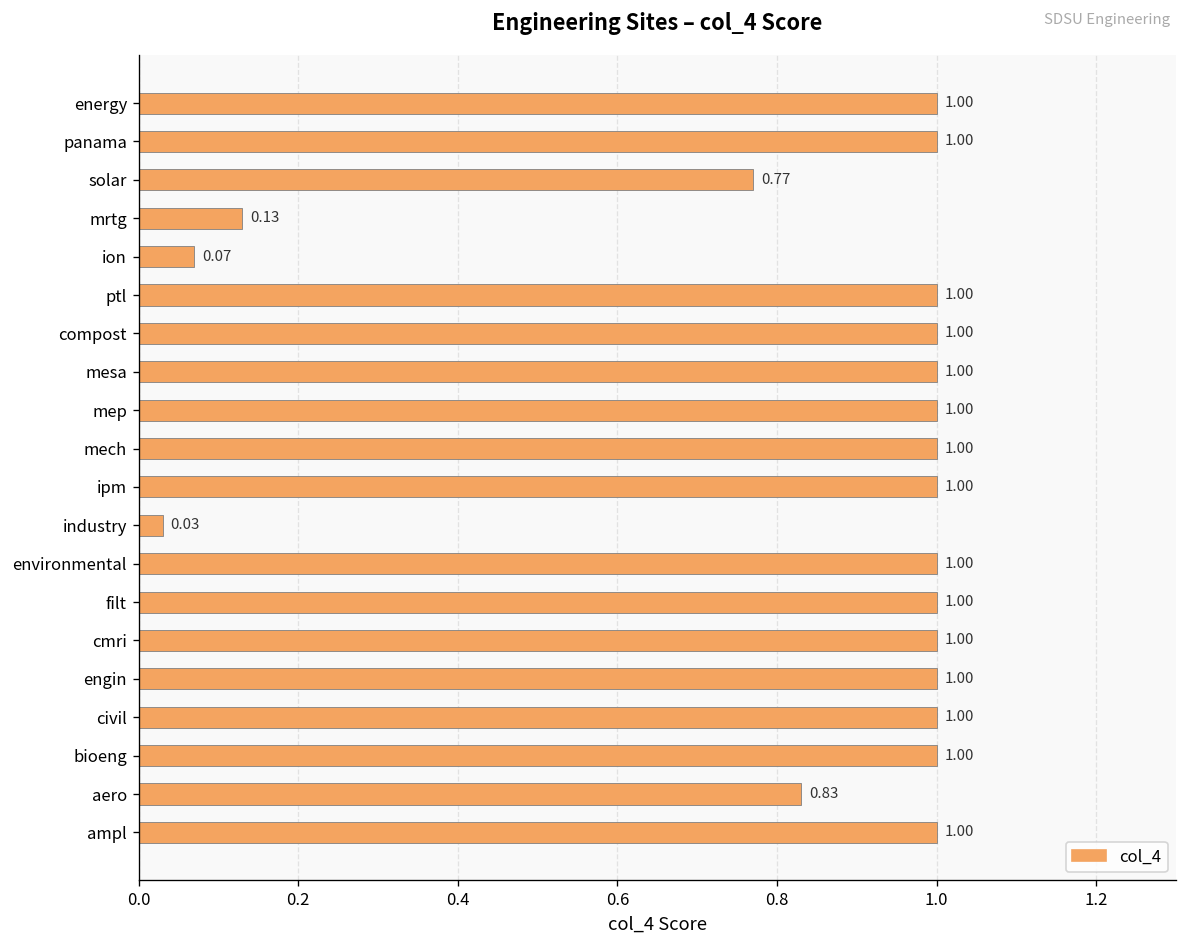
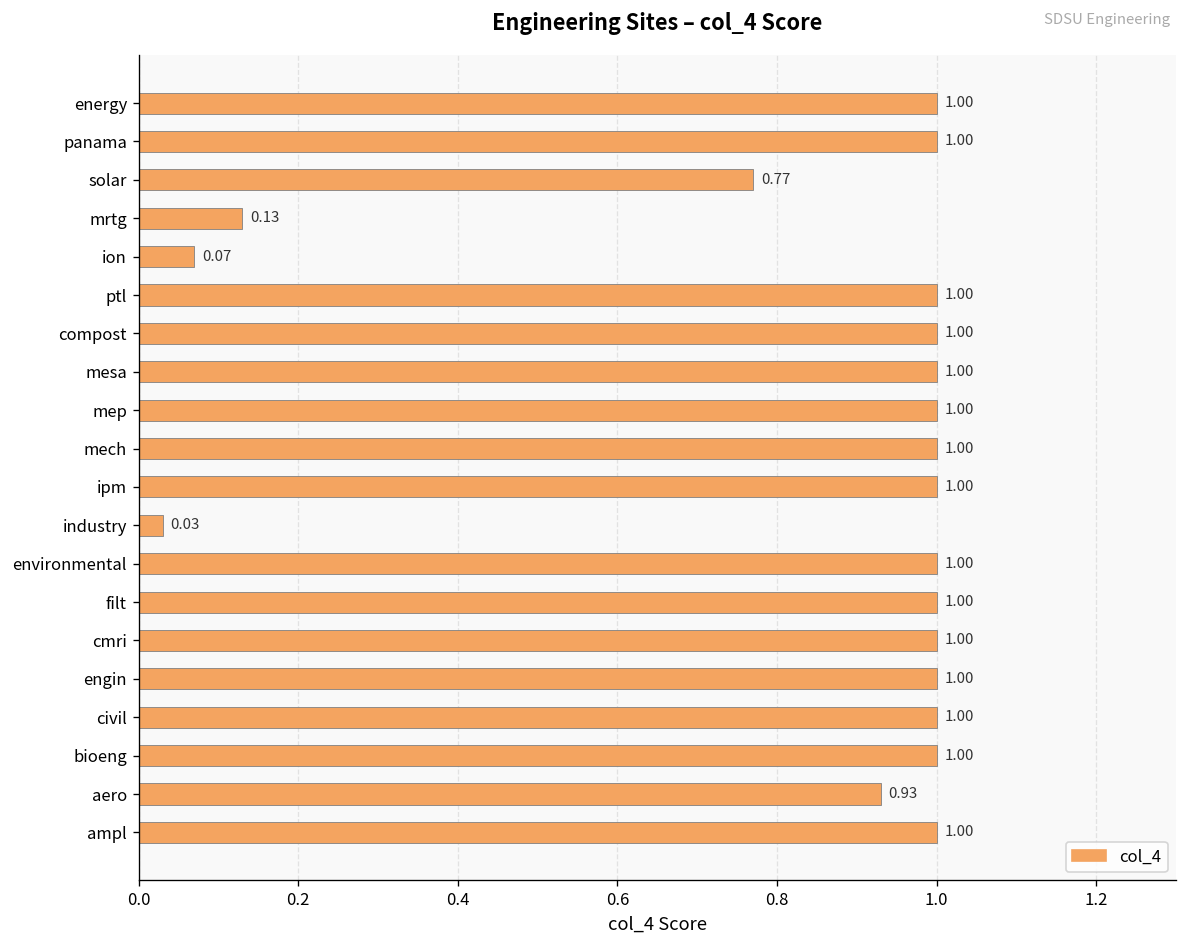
  {
    "energy": 1.00,
    "panama": 1.00,
    "solar": 0.77,
    "mrtg": 0.13,
    "ion": 0.07,
    "ptl": 1.00,
    "compost": 1.00,
    "mesa": 1.00,
    "mep": 1.00,
    "mech": 1.00,
    "ipm": 1.00,
    "industry": 0.03,
    "environmental": 1.00,
    "filt": 1.00,
    "cmri": 1.00,
    "engin": 1.00,
    "civil": 1.00,
    "bioeng": 1.00,
-   "aero": 0.83,
+   "aero": 0.93,
    "ampl": 1.00
  }
